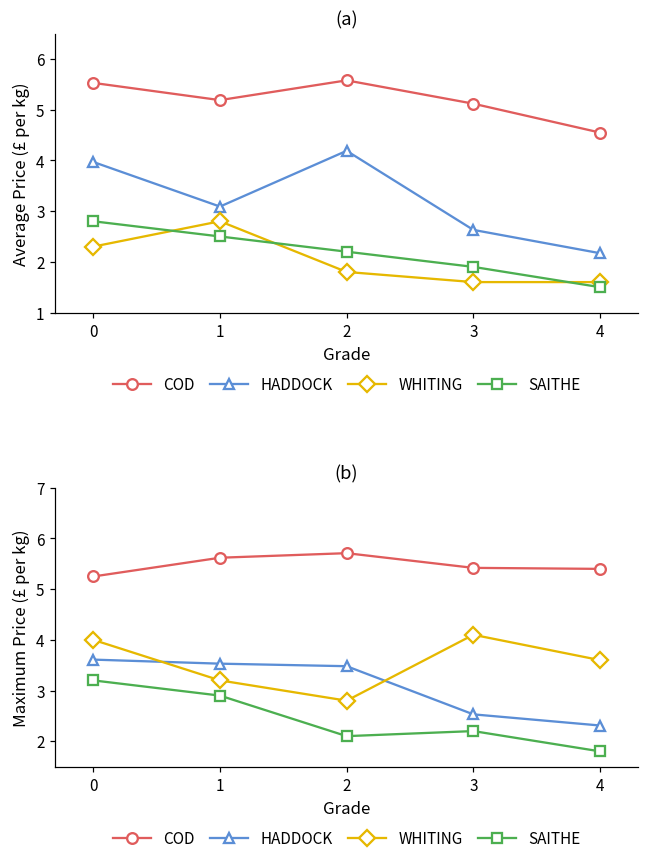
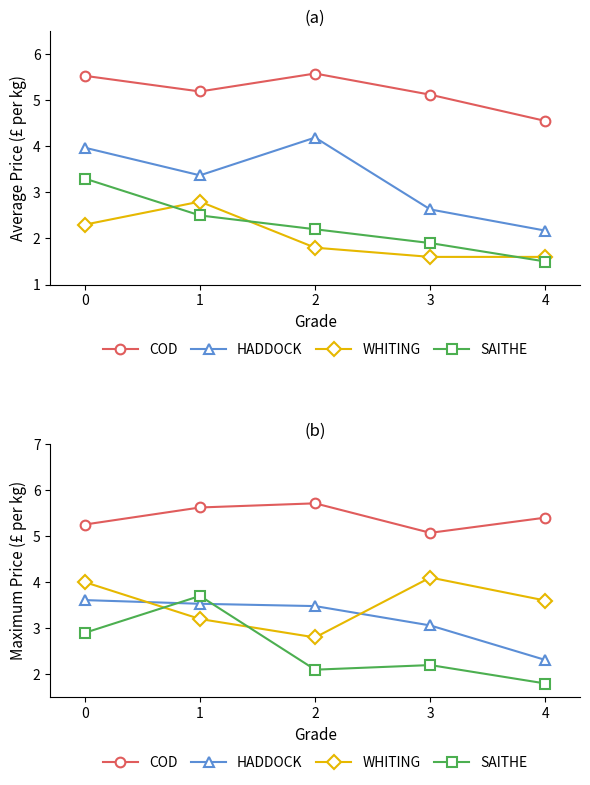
  {
    "(a)": {
      "COD": {
        "0": 5.5,
        "1": 5.2,
        "2": 5.6,
        "3": 5.1,
        "4": 4.6
      },
      "HADDOCK": {
        "0": 4.0,
-       "1": 3.1,
+       "1": 3.4,
        "2": 4.2,
        "3": 2.6,
        "4": 2.2
      },
      "WHITING": {
        "0": 2.3,
        "1": 2.8,
        "2": 1.8,
        "3": 1.6,
        "4": 1.6
      },
      "SAITHE": {
-       "0": 2.8,
+       "0": 3.3,
        "1": 2.5,
        "2": 2.2,
        "3": 1.9,
        "4": 1.5
      }
    },
    "(b)": {
      "COD": {
        "0": 5.3,
        "1": 5.6,
        "2": 5.7,
-       "3": 5.4,
+       "3": 5.1,
        "4": 5.4
      },
      "HADDOCK": {
        "0": 3.6,
        "1": 3.5,
        "2": 3.5,
-       "3": 2.5,
+       "3": 3.1,
        "4": 2.3
      },
      "WHITING": {
        "0": 4.0,
        "1": 3.2,
        "2": 2.8,
        "3": 4.1,
        "4": 3.6
      },
      "SAITHE": {
-       "0": 3.2,
-       "1": 2.9,
+       "0": 2.9,
+       "1": 3.7,
        "2": 2.1,
        "3": 2.2,
        "4": 1.8
      }
    }
  }
